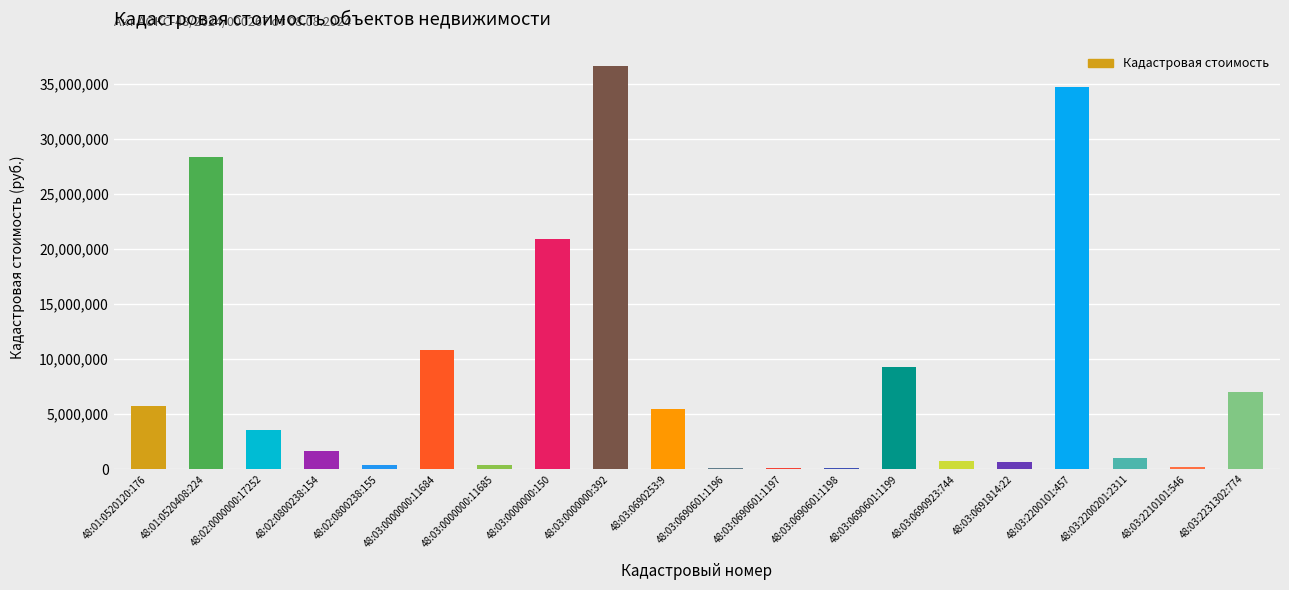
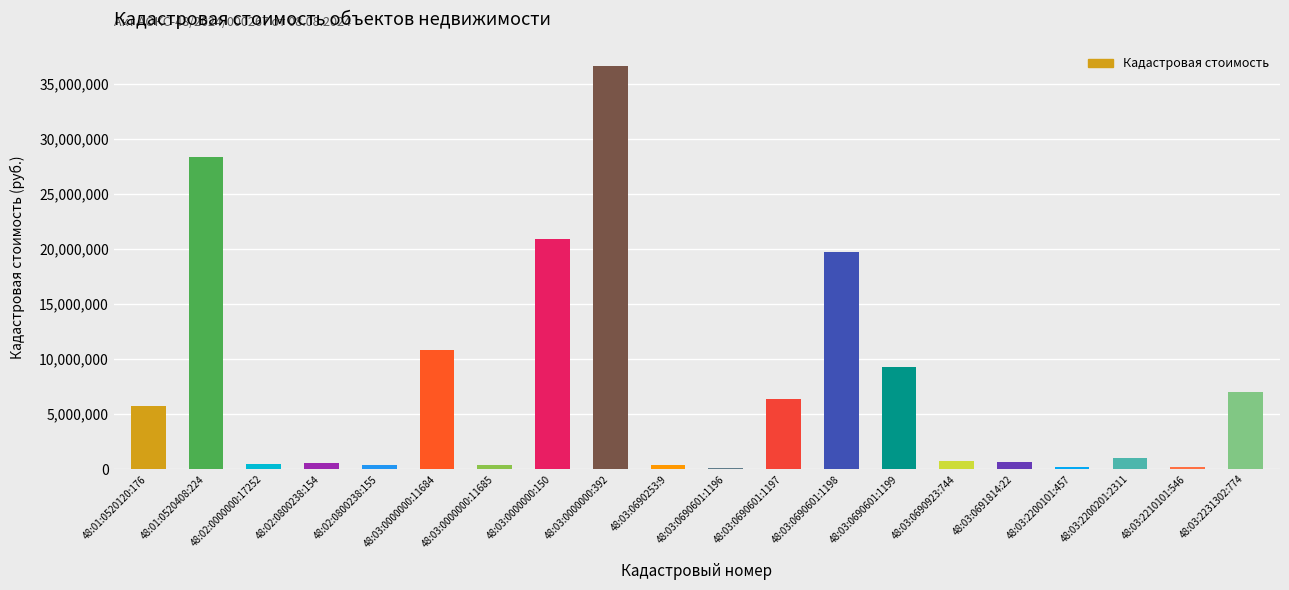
  {
    "48:01:0520120:176": "5,800,000",
    "48:01:0520408:224": "28,400,000",
-   "48:02:0000000:17252": "3,600,000",
-   "48:02:0800238:154": "1,600,000",
+   "48:02:0000000:17252": "400,000",
+   "48:02:0800238:154": "600,000",
    "48:02:0800238:155": "400,000",
    "48:03:0000000:11684": "10,900,000",
    "48:03:0000000:11685": "400,000",
    "48:03:0000000:150": "20,900,000",
    "48:03:0000000:392": "36,600,000",
-   "48:03:0690253:9": "5,400,000",
-   "48:03:0690601:1197": "100,000",
-   "48:03:0690601:1198": "100,000",
+   "48:03:0690253:9": "400,000",
+   "48:03:0690601:1197": "6,400,000",
+   "48:03:0690601:1198": "19,800,000",
    "48:03:0690601:1199": "9,300,000",
    "48:03:0690923:744": "700,000",
    "48:03:0691814:22": "700,000",
-   "48:03:2200101:457": "34,700,000",
+   "48:03:2200101:457": "200,000",
    "48:03:2200201:2311": "1,000,000",
    "48:03:2231302:774": "7,000,000"
  }
